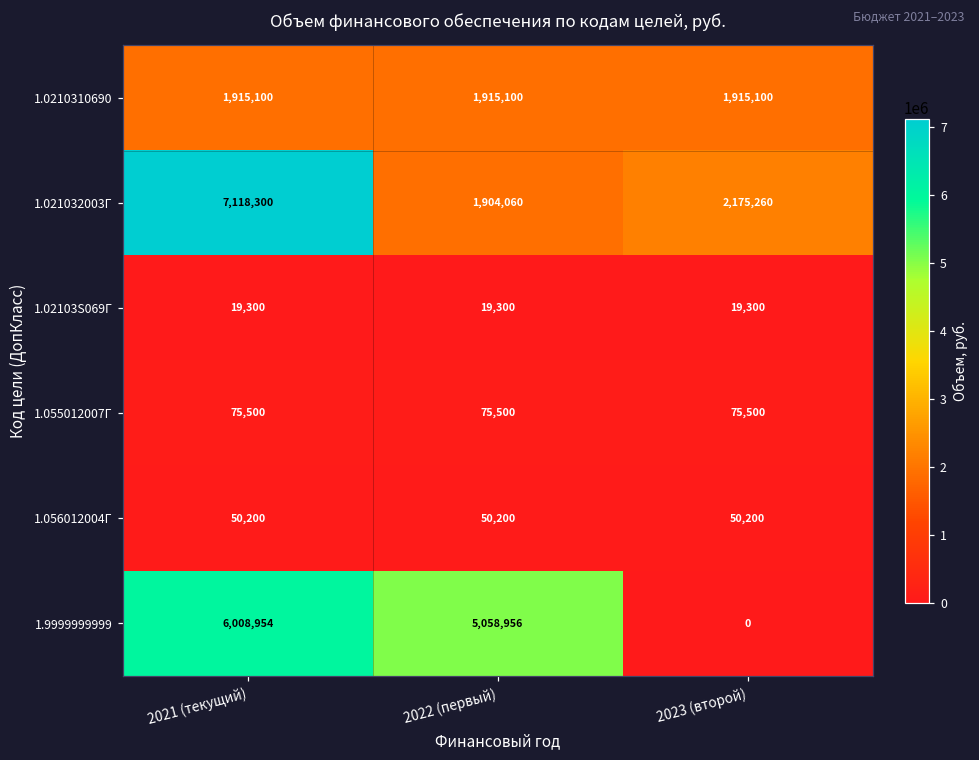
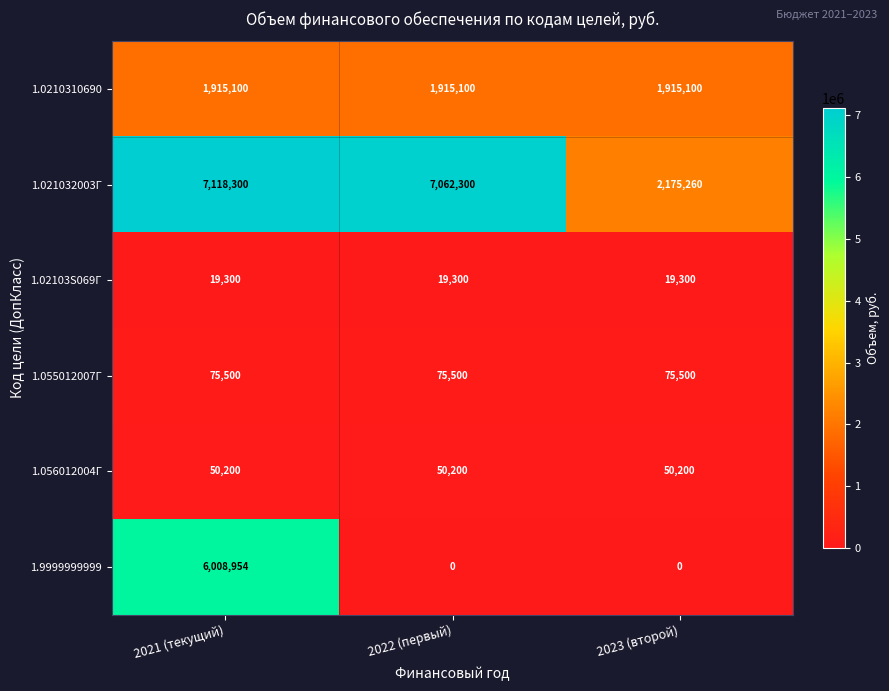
  {
    "1.0210310690": {
      "2021 (текущий)": "1,915,100",
      "2022 (первый)": "1,915,100",
      "2023 (второй)": "1,915,100"
    },
    "1.021032003Г": {
      "2021 (текущий)": "7,118,300",
-     "2022 (первый)": "1,904,060",
+     "2022 (первый)": "7,062,300",
      "2023 (второй)": "2,175,260"
    },
    "1.02103S069Г": {
      "2021 (текущий)": "19,300",
      "2022 (первый)": "19,300",
      "2023 (второй)": "19,300"
    },
    "1.055012007Г": {
      "2021 (текущий)": "75,500",
      "2022 (первый)": "75,500",
      "2023 (второй)": "75,500"
    },
    "1.056012004Г": {
      "2021 (текущий)": "50,200",
      "2022 (первый)": "50,200",
      "2023 (второй)": "50,200"
    },
    "1.9999999999": {
      "2021 (текущий)": "6,008,954",
-     "2022 (первый)": "5,058,956",
+     "2022 (первый)": "0",
      "2023 (второй)": "0"
    }
  }
